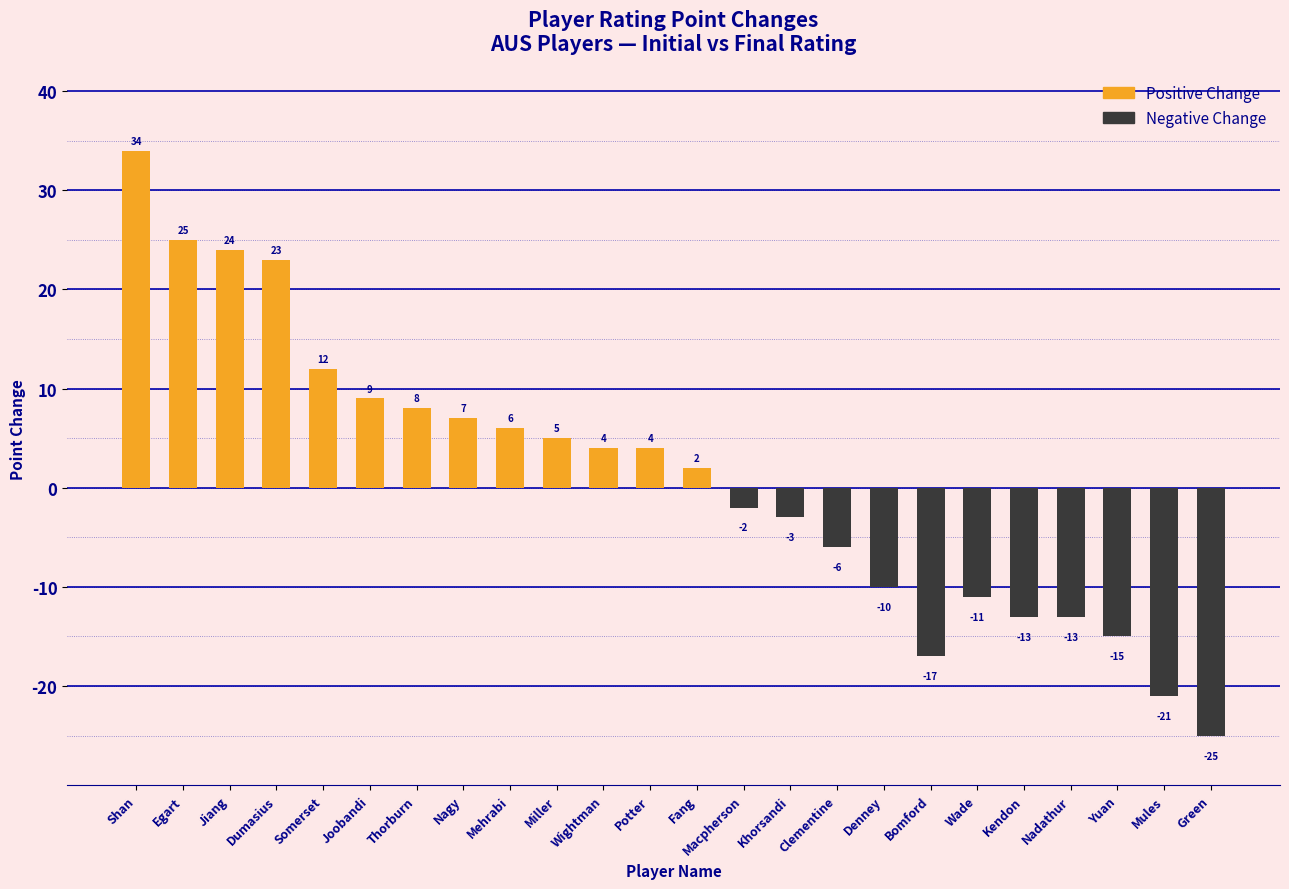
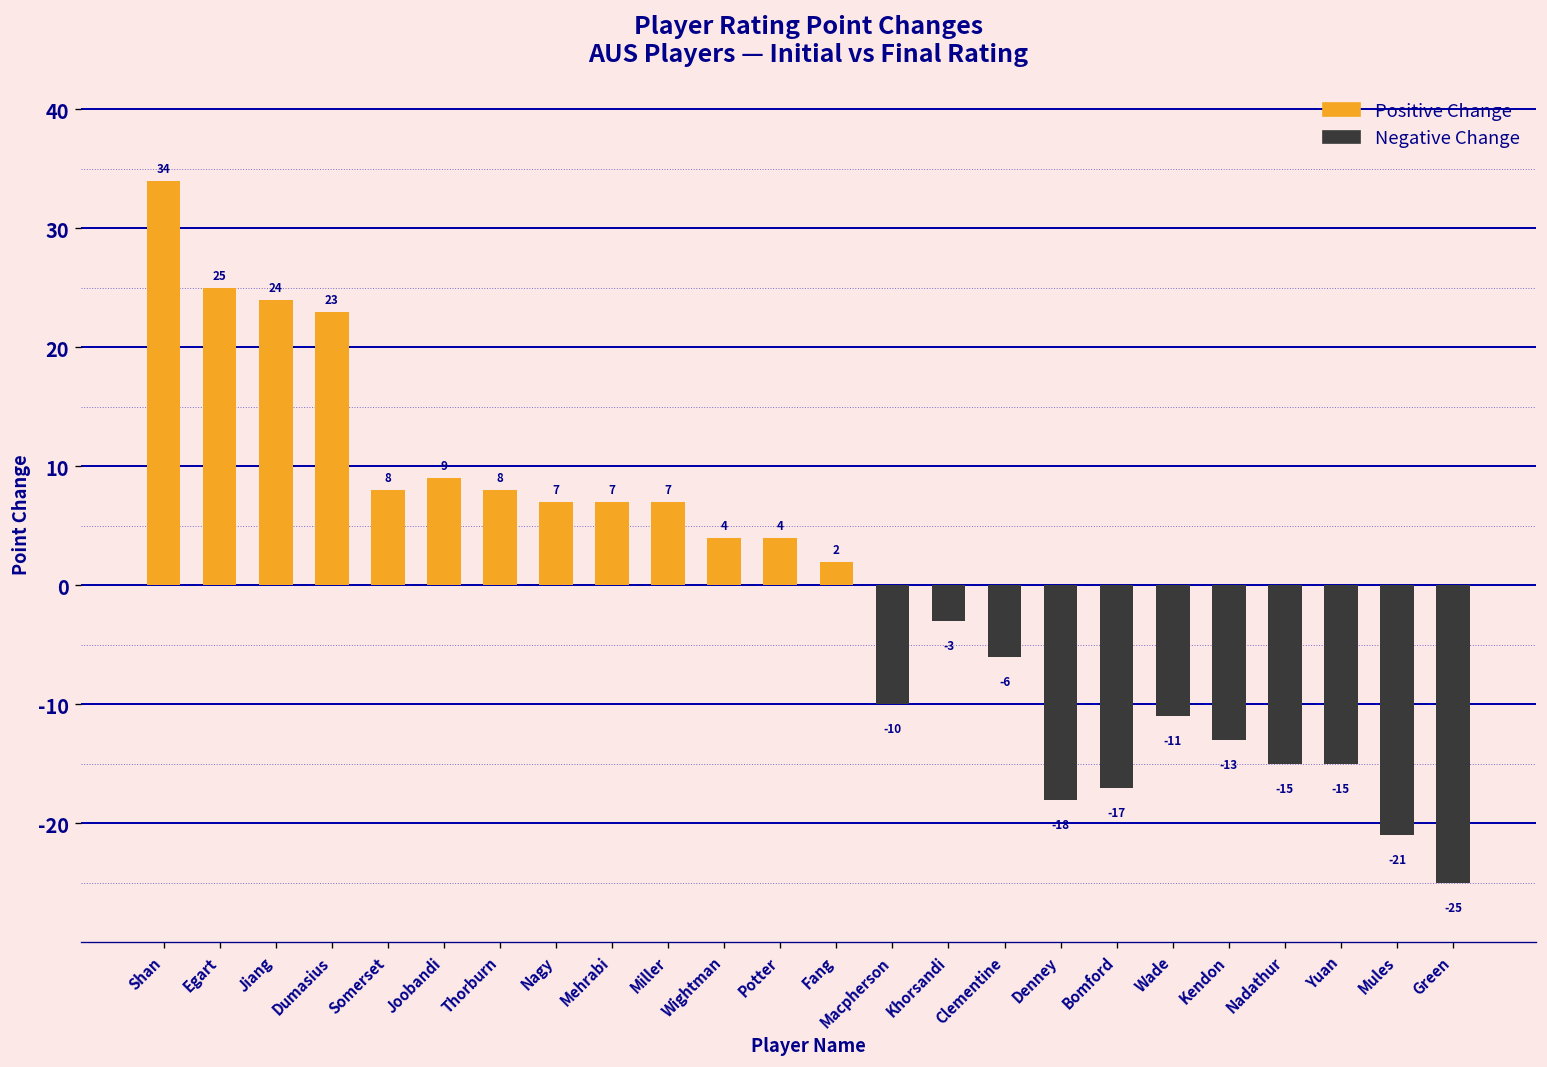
  {
    "Shan": 34,
    "Egart": 25,
    "Jiang": 24,
    "Dumasius": 23,
-   "Somerset": 12,
+   "Somerset": 8,
    "Joobandi": 9,
    "Thorburn": 8,
    "Nagy": 7,
-   "Mehrabi": 6,
-   "Miller": 5,
+   "Mehrabi": 7,
+   "Miller": 7,
    "Wightman": 4,
    "Potter": 4,
    "Fang": 2,
-   "Macpherson": -2,
+   "Macpherson": -10,
    "Khorsandi": -3,
    "Clementine": -6,
-   "Denney": -10,
+   "Denney": -18,
    "Bomford": -17,
    "Wade": -11,
    "Kendon": -13,
-   "Nadathur": -13,
+   "Nadathur": -15,
    "Yuan": -15,
    "Mules": -21,
    "Green": -25
  }
